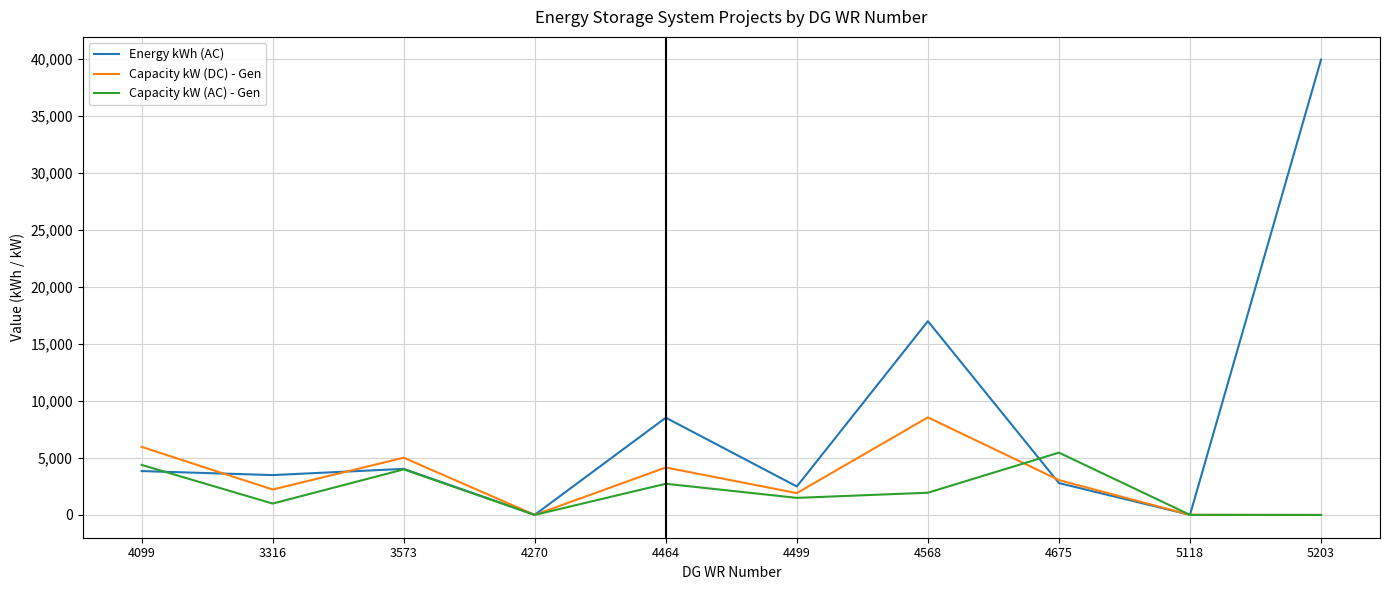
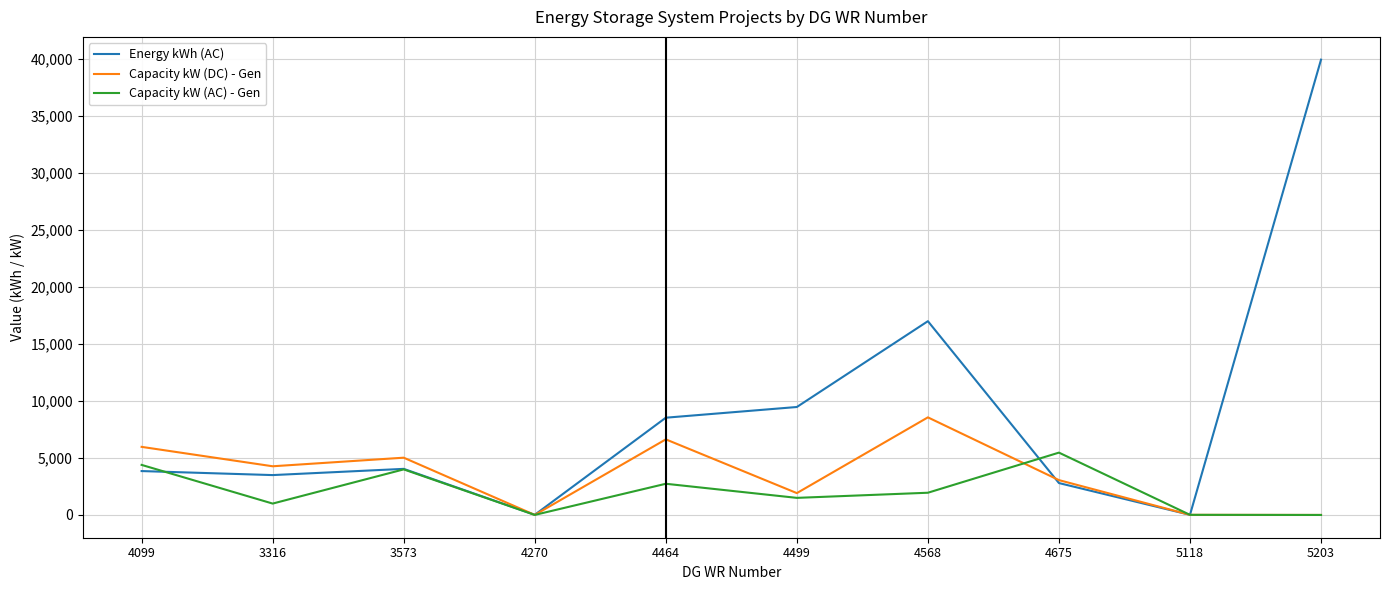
  {
    "Energy kWh (AC)": {
      "4099": "3,900",
      "3316": "3,500",
      "4464": "8,500",
-     "4499": "2,500",
+     "4499": "9,500",
      "4568": "17,000",
      "4675": "2,800",
      "5203": "40,000"
    },
    "Capacity kW (DC) - Gen": {
      "4099": "6,000",
-     "3316": "2,200",
+     "3316": "4,300",
      "3573": "5,000",
-     "4464": "4,200",
+     "4464": "6,600",
      "4499": "1,900",
      "4568": "8,600",
      "4675": "3,100"
    },
    "Capacity kW (AC) - Gen": {
      "4099": "4,400",
      "3316": "1,000",
      "4464": "2,700",
      "4499": "1,500",
      "4568": "2,000",
      "4675": "5,500"
    }
  }
